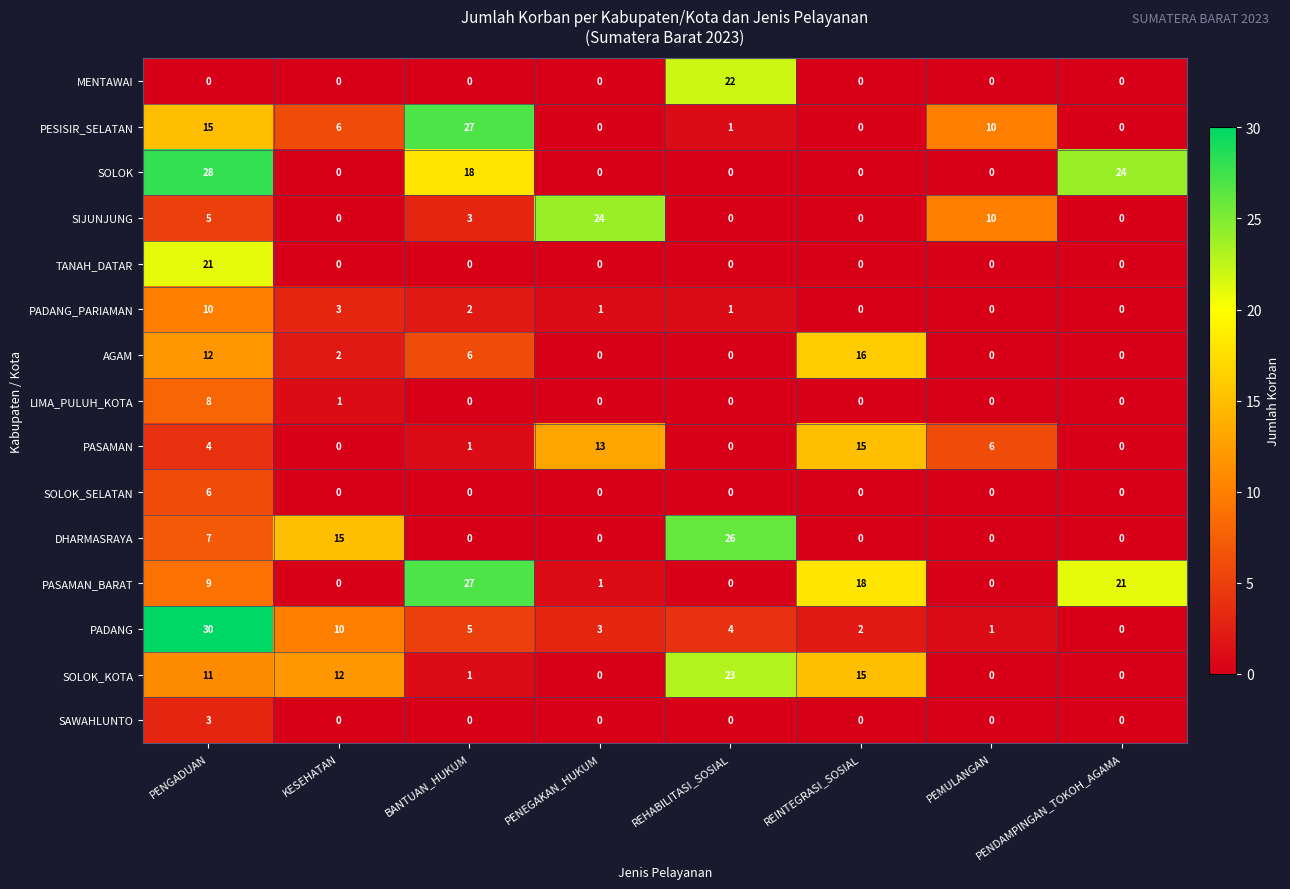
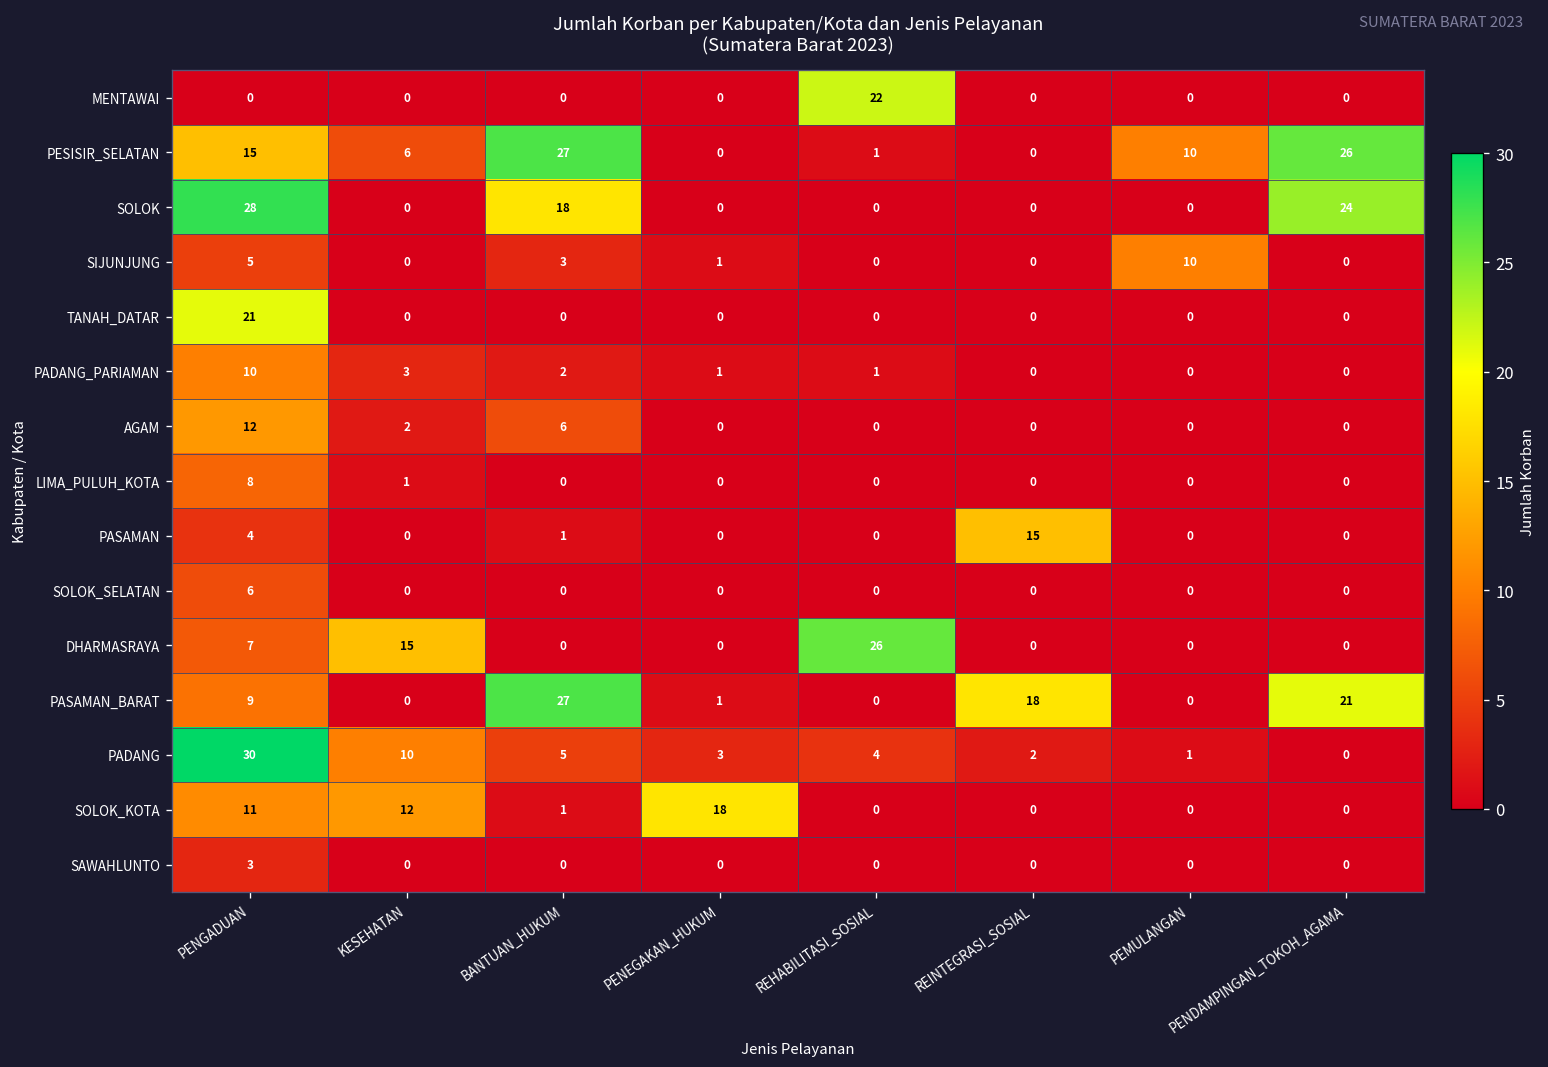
  {
    "MENTAWAI": {
      "PENGADUAN": 0,
      "KESEHATAN": 0,
      "BANTUAN_HUKUM": 0,
      "PENEGAKAN_HUKUM": 0,
      "REHABILITASI_SOSIAL": 22,
      "REINTEGRASI_SOSIAL": 0,
      "PEMULANGAN": 0,
      "PENDAMPINGAN_TOKOH_AGAMA": 0
    },
    "PESISIR_SELATAN": {
      "PENGADUAN": 15,
      "KESEHATAN": 6,
      "BANTUAN_HUKUM": 27,
      "PENEGAKAN_HUKUM": 0,
      "REHABILITASI_SOSIAL": 1,
      "REINTEGRASI_SOSIAL": 0,
      "PEMULANGAN": 10,
-     "PENDAMPINGAN_TOKOH_AGAMA": 0
+     "PENDAMPINGAN_TOKOH_AGAMA": 26
    },
    "SOLOK": {
      "PENGADUAN": 28,
      "KESEHATAN": 0,
      "BANTUAN_HUKUM": 18,
      "PENEGAKAN_HUKUM": 0,
      "REHABILITASI_SOSIAL": 0,
      "REINTEGRASI_SOSIAL": 0,
      "PEMULANGAN": 0,
      "PENDAMPINGAN_TOKOH_AGAMA": 24
    },
    "SIJUNJUNG": {
      "PENGADUAN": 5,
      "KESEHATAN": 0,
      "BANTUAN_HUKUM": 3,
-     "PENEGAKAN_HUKUM": 24,
+     "PENEGAKAN_HUKUM": 1,
      "REHABILITASI_SOSIAL": 0,
      "REINTEGRASI_SOSIAL": 0,
      "PEMULANGAN": 10,
      "PENDAMPINGAN_TOKOH_AGAMA": 0
    },
    "TANAH_DATAR": {
      "PENGADUAN": 21,
      "KESEHATAN": 0,
      "BANTUAN_HUKUM": 0,
      "PENEGAKAN_HUKUM": 0,
      "REHABILITASI_SOSIAL": 0,
      "REINTEGRASI_SOSIAL": 0,
      "PEMULANGAN": 0,
      "PENDAMPINGAN_TOKOH_AGAMA": 0
    },
    "PADANG_PARIAMAN": {
      "PENGADUAN": 10,
      "KESEHATAN": 3,
      "BANTUAN_HUKUM": 2,
      "PENEGAKAN_HUKUM": 1,
      "REHABILITASI_SOSIAL": 1,
      "REINTEGRASI_SOSIAL": 0,
      "PEMULANGAN": 0,
      "PENDAMPINGAN_TOKOH_AGAMA": 0
    },
    "AGAM": {
      "PENGADUAN": 12,
      "KESEHATAN": 2,
      "BANTUAN_HUKUM": 6,
      "PENEGAKAN_HUKUM": 0,
      "REHABILITASI_SOSIAL": 0,
-     "REINTEGRASI_SOSIAL": 16,
+     "REINTEGRASI_SOSIAL": 0,
      "PEMULANGAN": 0,
      "PENDAMPINGAN_TOKOH_AGAMA": 0
    },
    "LIMA_PULUH_KOTA": {
      "PENGADUAN": 8,
      "KESEHATAN": 1,
      "BANTUAN_HUKUM": 0,
      "PENEGAKAN_HUKUM": 0,
      "REHABILITASI_SOSIAL": 0,
      "REINTEGRASI_SOSIAL": 0,
      "PEMULANGAN": 0,
      "PENDAMPINGAN_TOKOH_AGAMA": 0
    },
    "PASAMAN": {
      "PENGADUAN": 4,
      "KESEHATAN": 0,
      "BANTUAN_HUKUM": 1,
-     "PENEGAKAN_HUKUM": 13,
+     "PENEGAKAN_HUKUM": 0,
      "REHABILITASI_SOSIAL": 0,
      "REINTEGRASI_SOSIAL": 15,
-     "PEMULANGAN": 6,
+     "PEMULANGAN": 0,
      "PENDAMPINGAN_TOKOH_AGAMA": 0
    },
    "SOLOK_SELATAN": {
      "PENGADUAN": 6,
      "KESEHATAN": 0,
      "BANTUAN_HUKUM": 0,
      "PENEGAKAN_HUKUM": 0,
      "REHABILITASI_SOSIAL": 0,
      "REINTEGRASI_SOSIAL": 0,
      "PEMULANGAN": 0,
      "PENDAMPINGAN_TOKOH_AGAMA": 0
    },
    "DHARMASRAYA": {
      "PENGADUAN": 7,
      "KESEHATAN": 15,
      "BANTUAN_HUKUM": 0,
      "PENEGAKAN_HUKUM": 0,
      "REHABILITASI_SOSIAL": 26,
      "REINTEGRASI_SOSIAL": 0,
      "PEMULANGAN": 0,
      "PENDAMPINGAN_TOKOH_AGAMA": 0
    },
    "PASAMAN_BARAT": {
      "PENGADUAN": 9,
      "KESEHATAN": 0,
      "BANTUAN_HUKUM": 27,
      "PENEGAKAN_HUKUM": 1,
      "REHABILITASI_SOSIAL": 0,
      "REINTEGRASI_SOSIAL": 18,
      "PEMULANGAN": 0,
      "PENDAMPINGAN_TOKOH_AGAMA": 21
    },
    "PADANG": {
      "PENGADUAN": 30,
      "KESEHATAN": 10,
      "BANTUAN_HUKUM": 5,
      "PENEGAKAN_HUKUM": 3,
      "REHABILITASI_SOSIAL": 4,
      "REINTEGRASI_SOSIAL": 2,
      "PEMULANGAN": 1,
      "PENDAMPINGAN_TOKOH_AGAMA": 0
    },
    "SOLOK_KOTA": {
      "PENGADUAN": 11,
      "KESEHATAN": 12,
      "BANTUAN_HUKUM": 1,
-     "PENEGAKAN_HUKUM": 0,
-     "REHABILITASI_SOSIAL": 23,
-     "REINTEGRASI_SOSIAL": 15,
+     "PENEGAKAN_HUKUM": 18,
+     "REHABILITASI_SOSIAL": 0,
+     "REINTEGRASI_SOSIAL": 0,
      "PEMULANGAN": 0,
      "PENDAMPINGAN_TOKOH_AGAMA": 0
    },
    "SAWAHLUNTO": {
      "PENGADUAN": 3,
      "KESEHATAN": 0,
      "BANTUAN_HUKUM": 0,
      "PENEGAKAN_HUKUM": 0,
      "REHABILITASI_SOSIAL": 0,
      "REINTEGRASI_SOSIAL": 0,
      "PEMULANGAN": 0,
      "PENDAMPINGAN_TOKOH_AGAMA": 0
    }
  }
